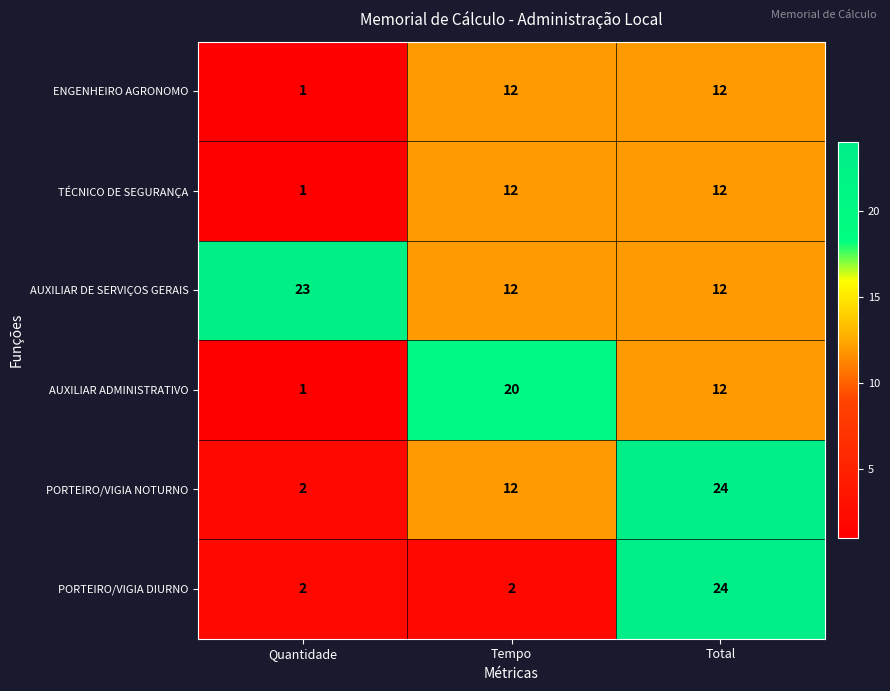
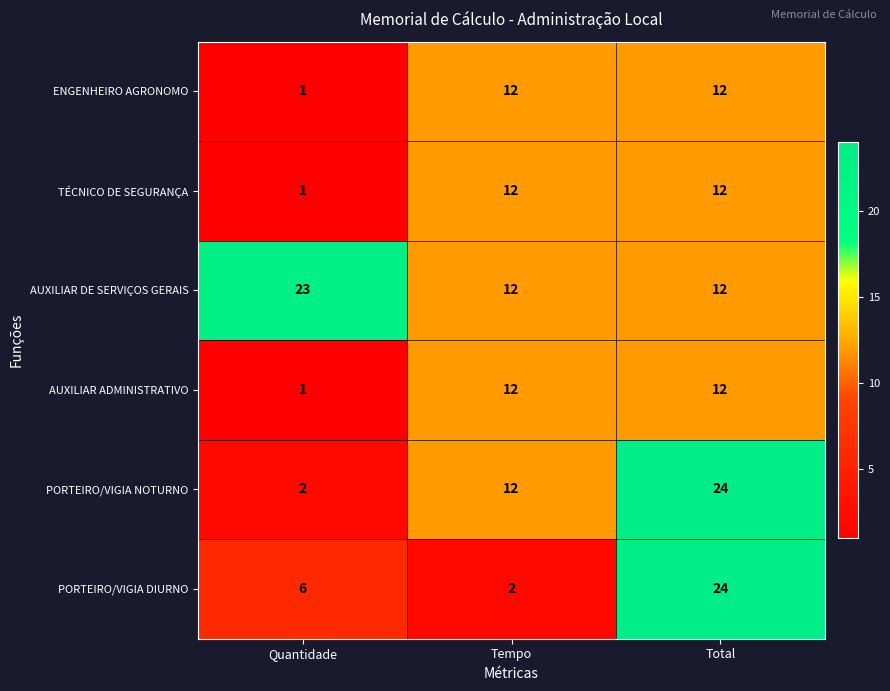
  {
    "ENGENHEIRO AGRONOMO": {
      "Quantidade": 1,
      "Tempo": 12,
      "Total": 12
    },
    "TÉCNICO DE SEGURANÇA": {
      "Quantidade": 1,
      "Tempo": 12,
      "Total": 12
    },
    "AUXILIAR DE SERVIÇOS GERAIS": {
      "Quantidade": 23,
      "Tempo": 12,
      "Total": 12
    },
    "AUXILIAR ADMINISTRATIVO": {
      "Quantidade": 1,
-     "Tempo": 20,
+     "Tempo": 12,
      "Total": 12
    },
    "PORTEIRO/VIGIA NOTURNO": {
      "Quantidade": 2,
      "Tempo": 12,
      "Total": 24
    },
    "PORTEIRO/VIGIA DIURNO": {
-     "Quantidade": 2,
+     "Quantidade": 6,
      "Tempo": 2,
      "Total": 24
    }
  }
